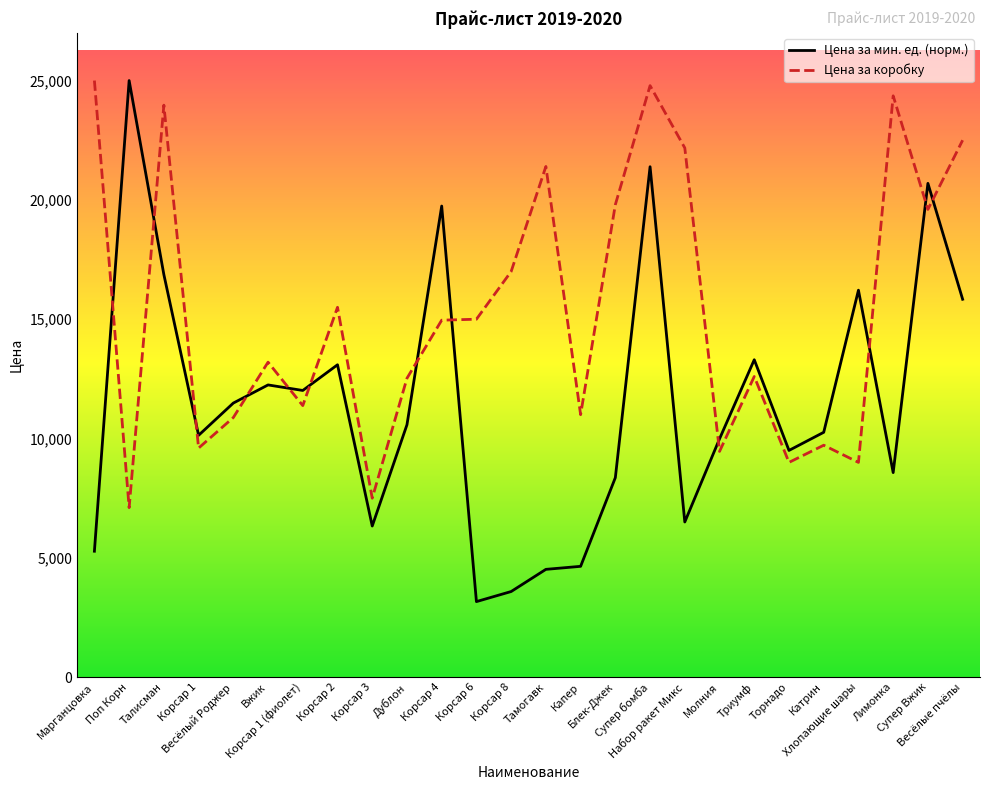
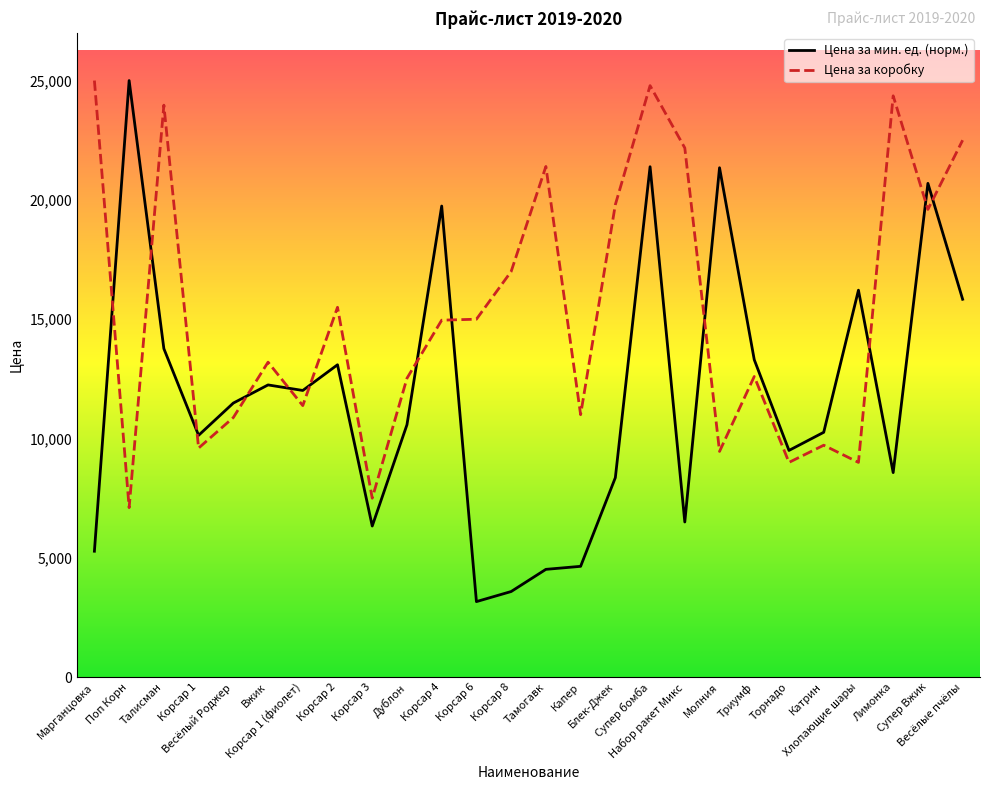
  {
    "Цена за мин. ед. (норм.)": {
      "Марганцовка": "5,300",
      "Поп Корн": "25,000",
-     "Талисман": "16,900",
+     "Талисман": "13,800",
      "Корсар 1": "10,100",
      "Весёлый Роджер": "11,500",
      "Вжик": "12,200",
      "Корсар 1 (фиолет)": "12,000",
      "Корсар 2": "13,100",
      "Корсар 3": "6,300",
      "Дублон": "10,600",
      "Корсар 4": "19,700",
      "Корсар 6": "3,200",
      "Корсар 8": "3,600",
      "Тамогавк": "4,500",
      "Капер": "4,600",
      "Блек-Джек": "8,400",
      "Супер бомба": "21,400",
      "Набор ракет Микс": "6,500",
-     "Молния": "10,000",
+     "Молния": "21,300",
      "Триумф": "13,300",
      "Торнадо": "9,500",
      "Катрин": "10,300",
      "Хлопающие шары": "16,200",
      "Лимонка": "8,600",
      "Супер Вжик": "20,700",
      "Весёлые пчёлы": "15,800"
    },
    "Цена за коробку": {
      "Марганцовка": "25,000",
      "Поп Корн": "7,100",
      "Талисман": "24,000",
      "Корсар 1": "9,600",
      "Весёлый Роджер": "10,900",
      "Вжик": "13,200",
      "Корсар 1 (фиолет)": "11,400",
      "Корсар 2": "15,500",
      "Корсар 3": "7,500",
      "Дублон": "12,500",
      "Корсар 4": "15,000",
      "Корсар 6": "15,000",
      "Корсар 8": "17,000",
      "Тамогавк": "21,400",
      "Капер": "11,000",
      "Блек-Джек": "19,800",
      "Супер бомба": "24,800",
      "Набор ракет Микс": "22,200",
      "Молния": "9,500",
      "Триумф": "12,600",
      "Торнадо": "9,000",
      "Катрин": "9,700",
      "Хлопающие шары": "9,000",
      "Лимонка": "24,400",
      "Супер Вжик": "19,600",
      "Весёлые пчёлы": "22,500"
    }
  }
